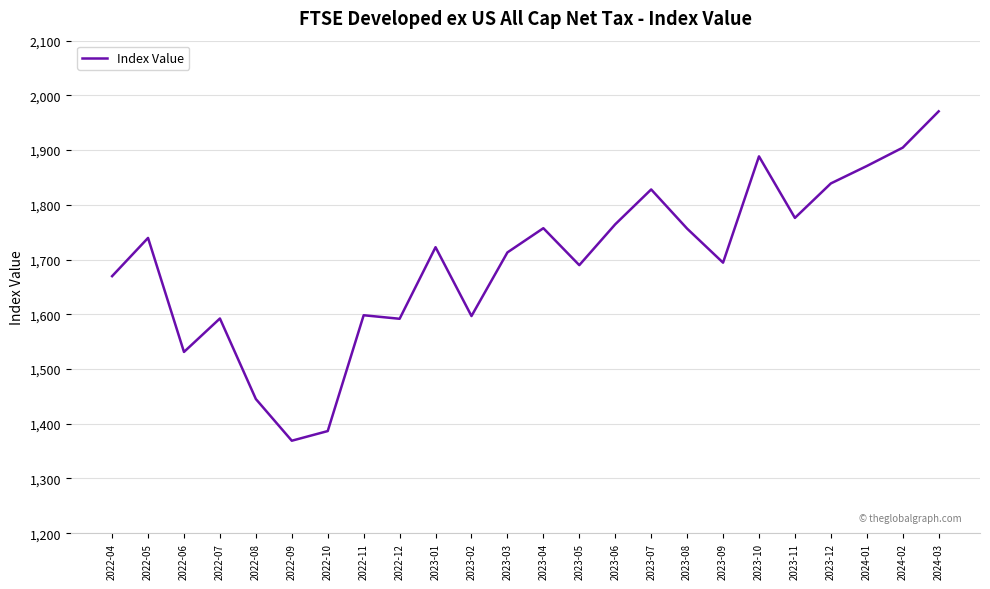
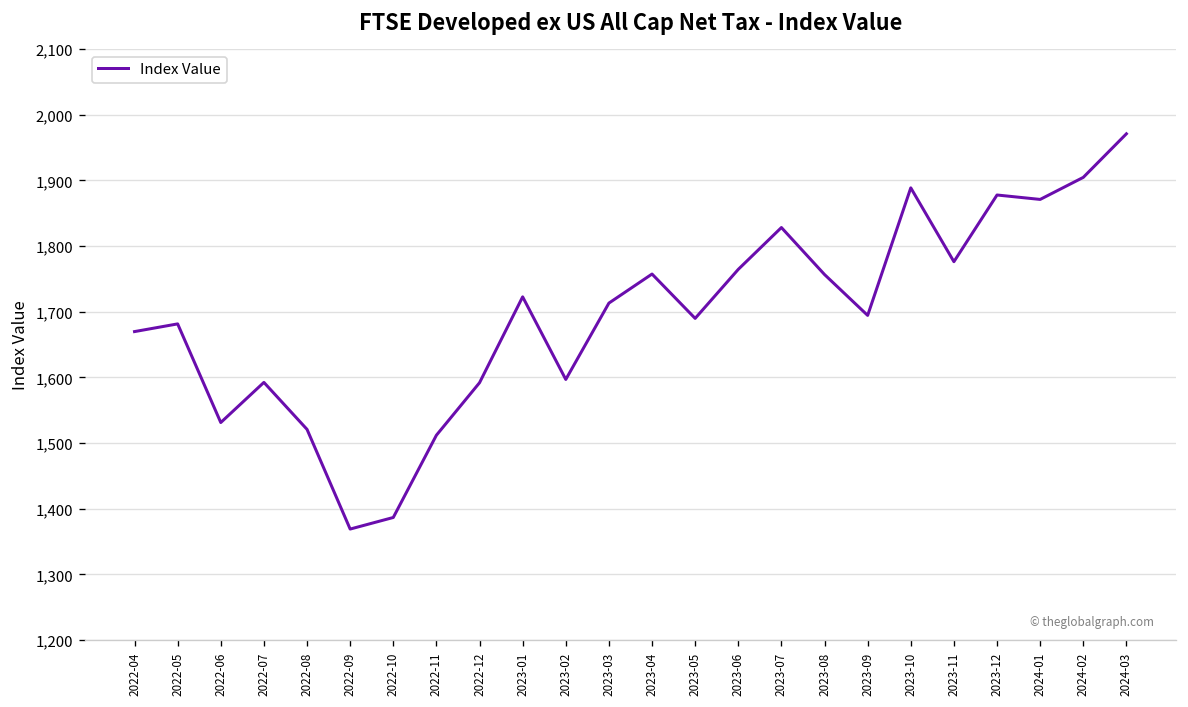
  {
    "2022-04": "1,670",
-   "2022-05": "1,740",
+   "2022-05": "1,680",
    "2022-06": "1,530",
    "2022-07": "1,590",
-   "2022-08": "1,450",
+   "2022-08": "1,520",
    "2022-09": "1,370",
    "2022-10": "1,390",
-   "2022-11": "1,600",
+   "2022-11": "1,510",
    "2022-12": "1,590",
    "2023-01": "1,720",
    "2023-02": "1,600",
    "2023-03": "1,710",
    "2023-04": "1,760",
    "2023-05": "1,690",
    "2023-06": "1,760",
    "2023-07": "1,830",
    "2023-08": "1,760",
    "2023-09": "1,690",
    "2023-10": "1,890",
    "2023-11": "1,780",
-   "2023-12": "1,840",
+   "2023-12": "1,880",
    "2024-01": "1,870",
    "2024-02": "1,900",
    "2024-03": "1,970"
  }
